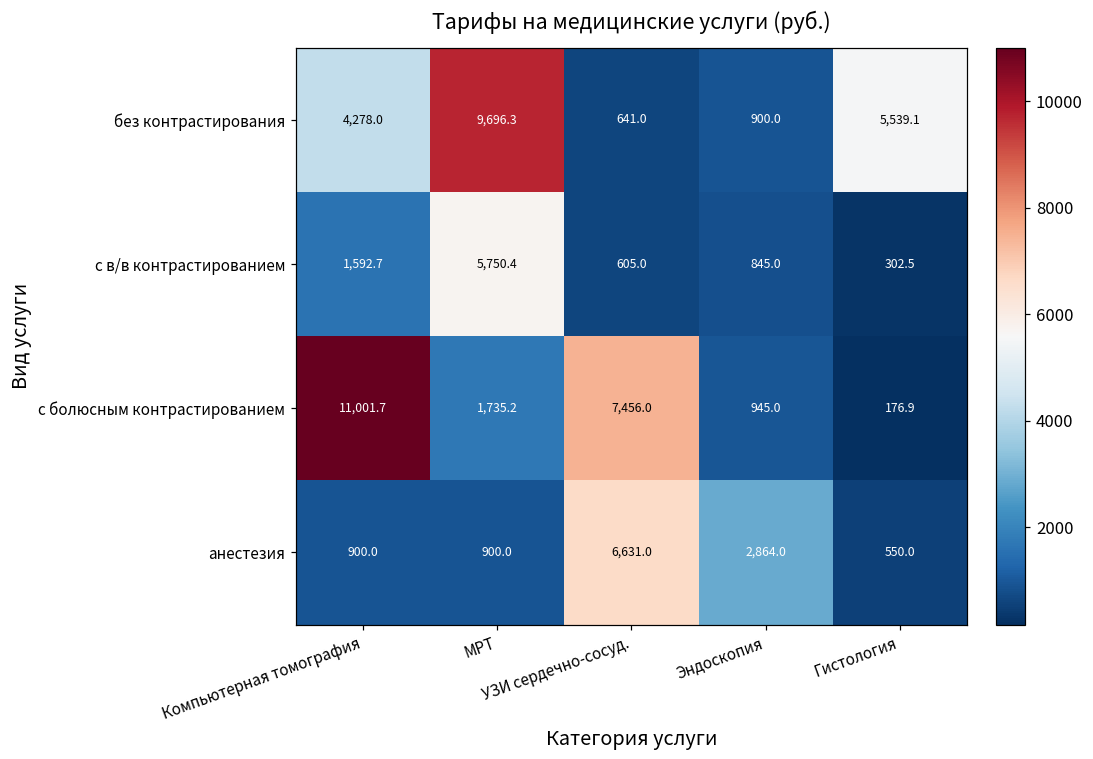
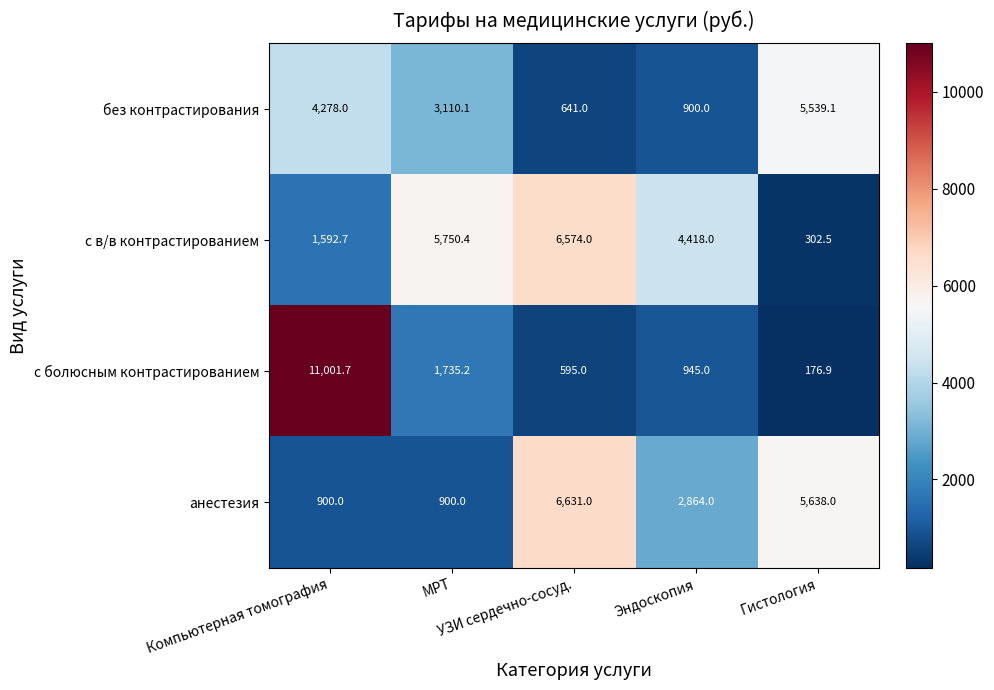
  {
    "без контрастирования": {
      "Компьютерная томография": "4,278.0",
-     "МРТ": "9,696.3",
+     "МРТ": "3,110.1",
      "УЗИ сердечно-сосуд.": "641.0",
      "Эндоскопия": "900.0",
      "Гистология": "5,539.1"
    },
    "с в/в контрастированием": {
      "Компьютерная томография": "1,592.7",
      "МРТ": "5,750.4",
-     "УЗИ сердечно-сосуд.": "605.0",
-     "Эндоскопия": "845.0",
+     "УЗИ сердечно-сосуд.": "6,574.0",
+     "Эндоскопия": "4,418.0",
      "Гистология": "302.5"
    },
    "с болюсным контрастированием": {
      "Компьютерная томография": "11,001.7",
      "МРТ": "1,735.2",
-     "УЗИ сердечно-сосуд.": "7,456.0",
+     "УЗИ сердечно-сосуд.": "595.0",
      "Эндоскопия": "945.0",
      "Гистология": "176.9"
    },
    "анестезия": {
      "Компьютерная томография": "900.0",
      "МРТ": "900.0",
      "УЗИ сердечно-сосуд.": "6,631.0",
      "Эндоскопия": "2,864.0",
-     "Гистология": "550.0"
+     "Гистология": "5,638.0"
    }
  }
